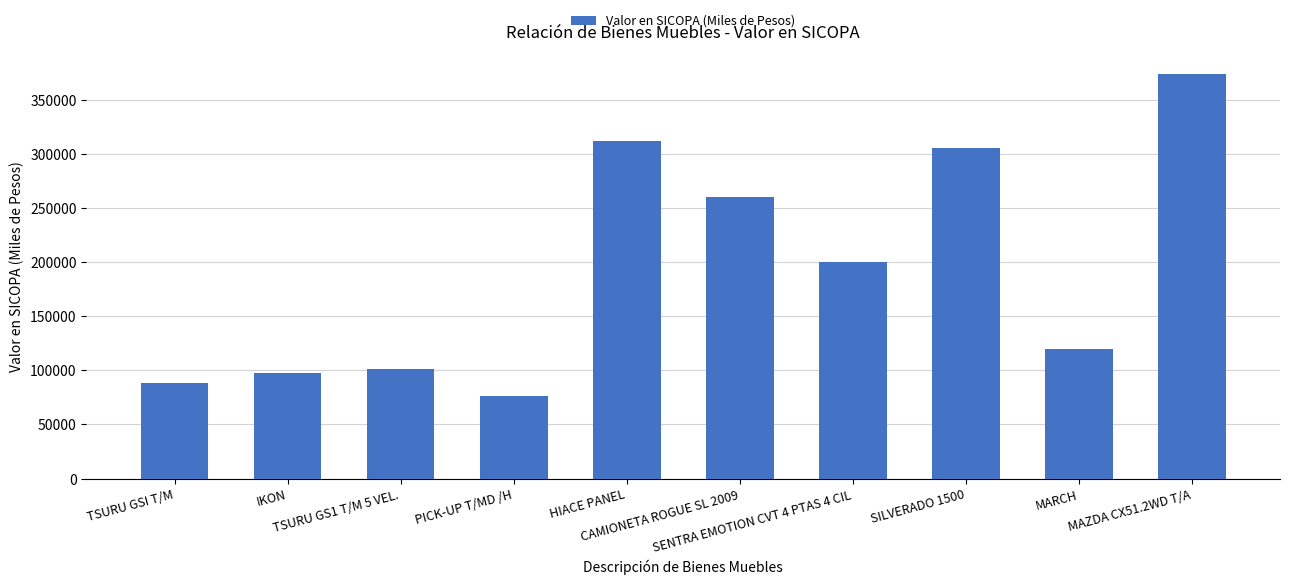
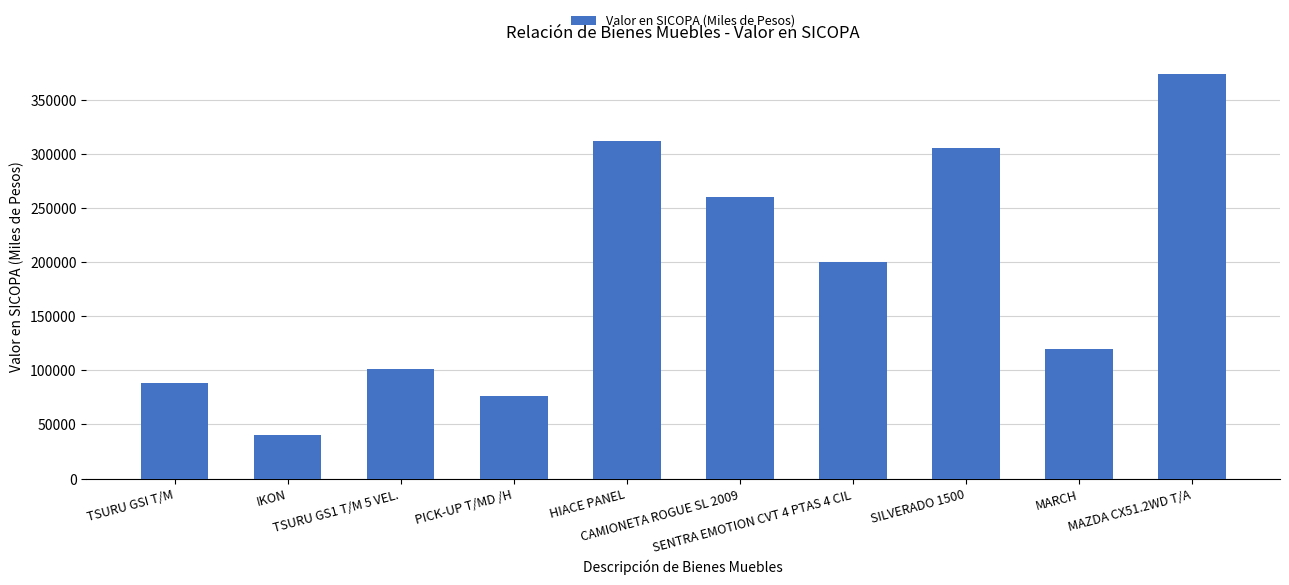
  {
    "TSURU GSI T/M": 88000,
-   "IKON": 98000,
+   "IKON": 41000,
    "TSURU GS1 T/M 5 VEL.": 101000,
    "PICK-UP T/MD /H": 76000,
    "HIACE PANEL": 312000,
    "CAMIONETA ROGUE SL 2009": 260000,
    "SENTRA EMOTION CVT 4 PTAS 4 CIL": 200000,
    "SILVERADO 1500": 305000,
    "MARCH": 119000,
    "MAZDA CX51.2WD T/A": 373000
  }
